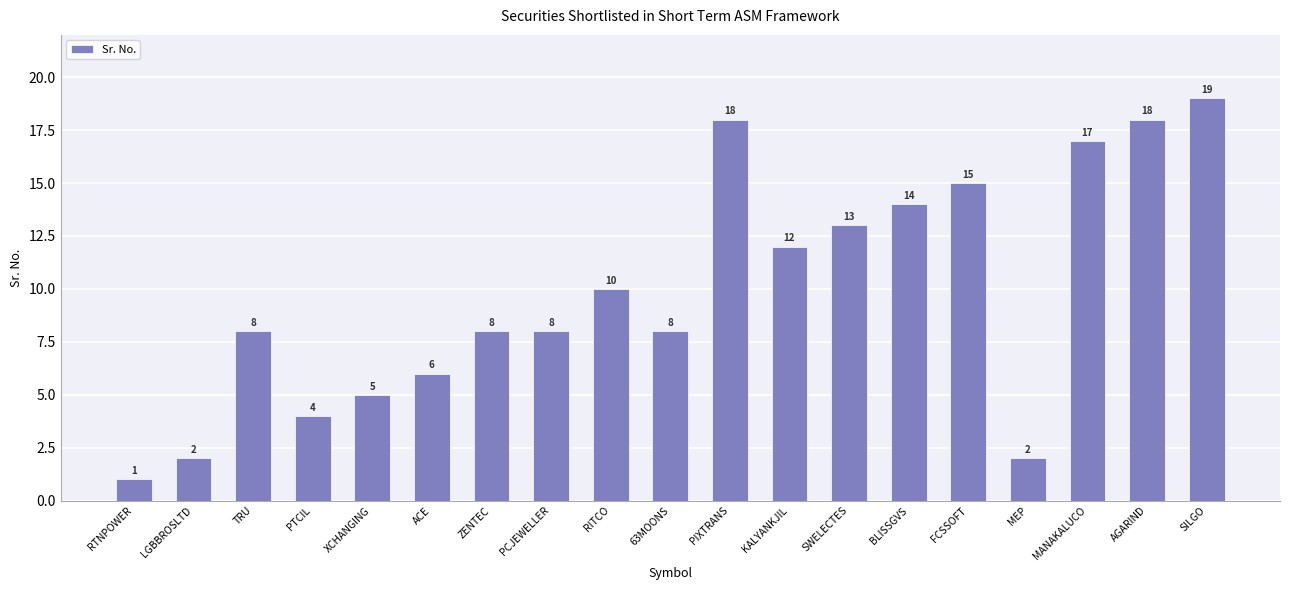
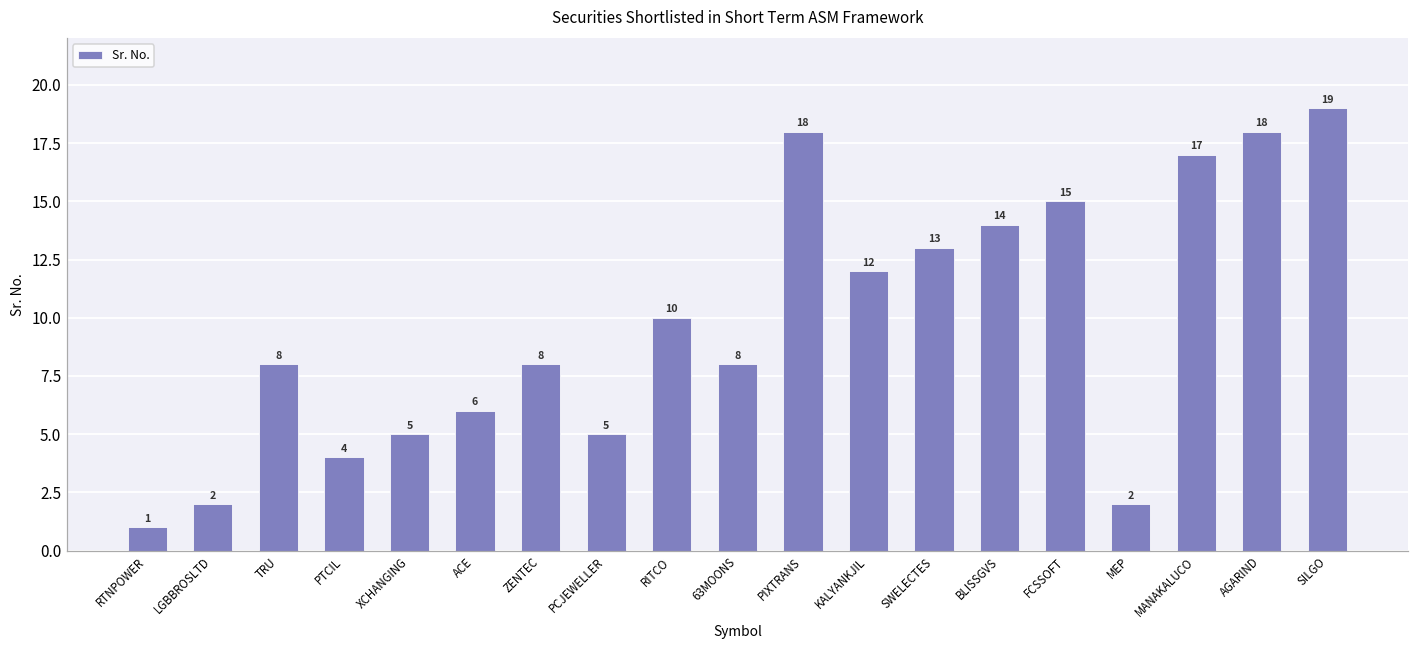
  {
    "RTNPOWER": 1,
    "LGBBROSLTD": 2,
    "TRU": 8,
    "PTCIL": 4,
    "XCHANGING": 5,
    "ACE": 6,
    "ZENTEC": 8,
-   "PCJEWELLER": 8,
+   "PCJEWELLER": 5,
    "RITCO": 10,
    "63MOONS": 8,
    "PIXTRANS": 18,
    "KALYANKJIL": 12,
    "SWELECTES": 13,
    "BLISSGVS": 14,
    "FCSSOFT": 15,
    "MEP": 2,
    "MANAKALUCO": 17,
    "AGARIND": 18,
    "SILGO": 19
  }
